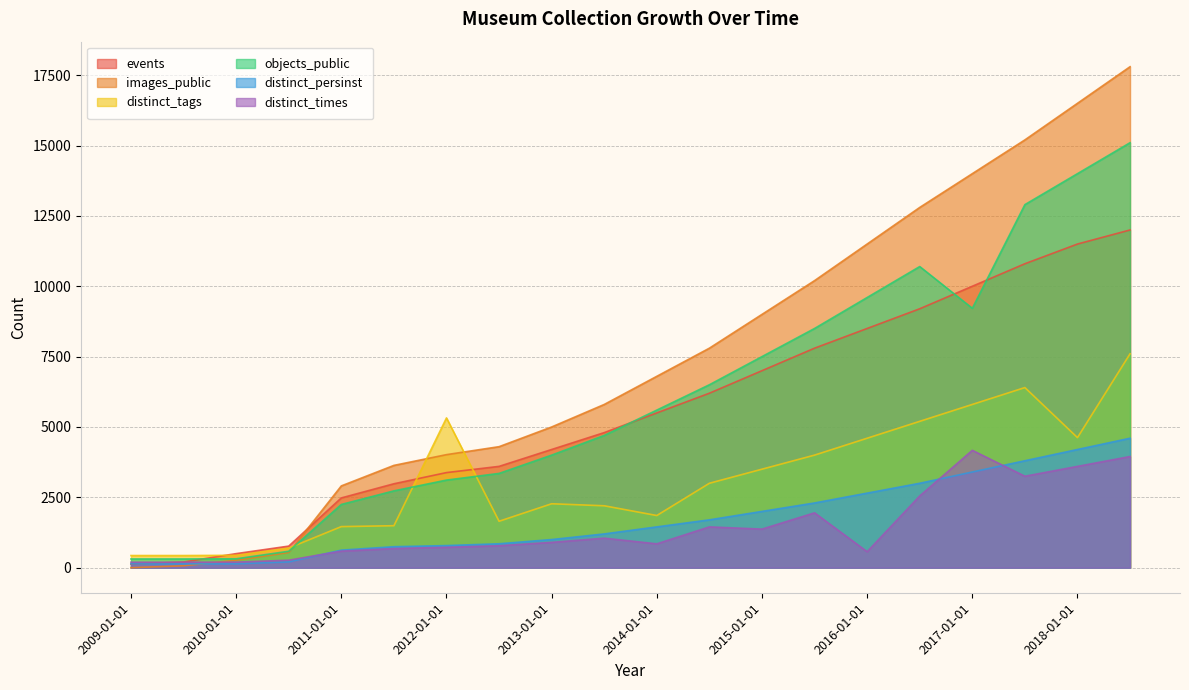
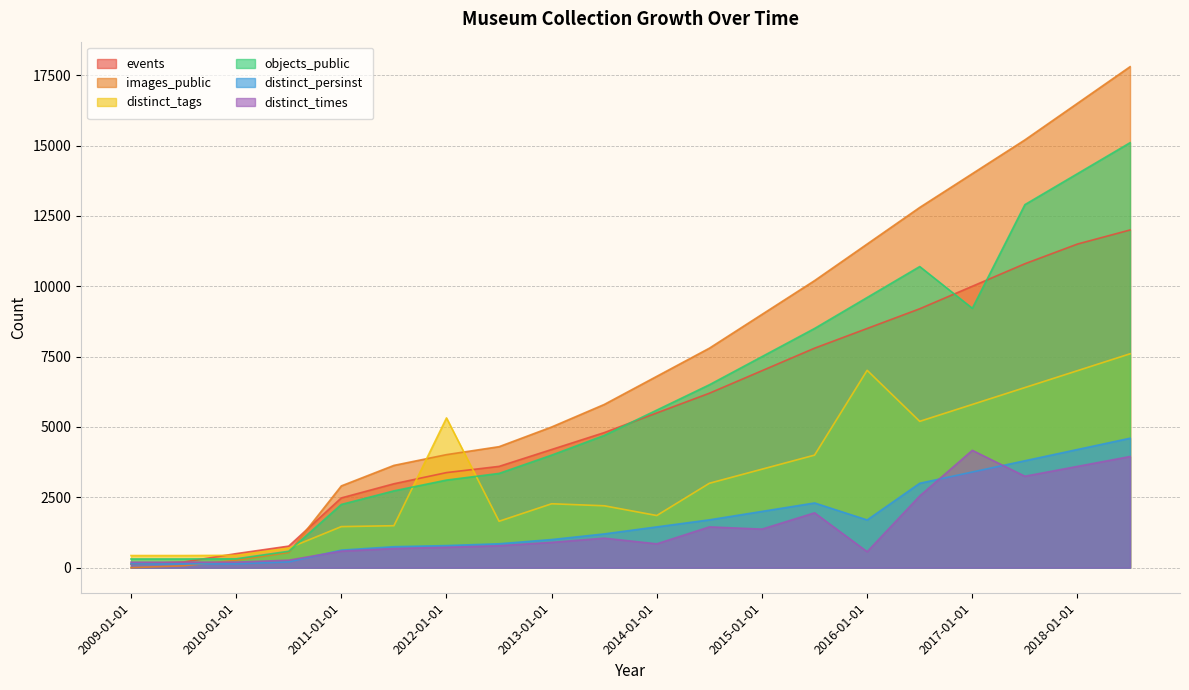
  {
    "distinct_tags": {
      "2009-01-01": 400,
      "2011-01-01": 1500,
      "2012-01-01": 5300,
      "2013-01-01": 2300,
      "2014-01-01": 1900,
      "2015-01-01": 3500,
-     "2016-01-01": 4600,
+     "2016-01-01": 7000,
      "2017-01-01": 5800,
-     "2018-01-01": 4600
+     "2018-01-01": 7000
    },
    "objects_public": {
      "2009-01-01": 300,
      "2011-01-01": 2200,
      "2012-01-01": 3100,
      "2013-01-01": 4000,
      "2014-01-01": 5600,
      "2015-01-01": 7500,
      "2016-01-01": 9600,
      "2017-01-01": 9200,
      "2018-01-01": 14000
    },
    "distinct_persinst": {
      "2013-01-01": 1000,
      "2014-01-01": 1500,
      "2015-01-01": 2000,
-     "2016-01-01": 2700,
+     "2016-01-01": 1700,
      "2017-01-01": 3400,
      "2018-01-01": 4200
    },
    "distinct_times": {
      "2013-01-01": 900,
      "2014-01-01": 800,
      "2015-01-01": 1400,
      "2016-01-01": 600,
      "2017-01-01": 4200,
      "2018-01-01": 3600
    }
  }
